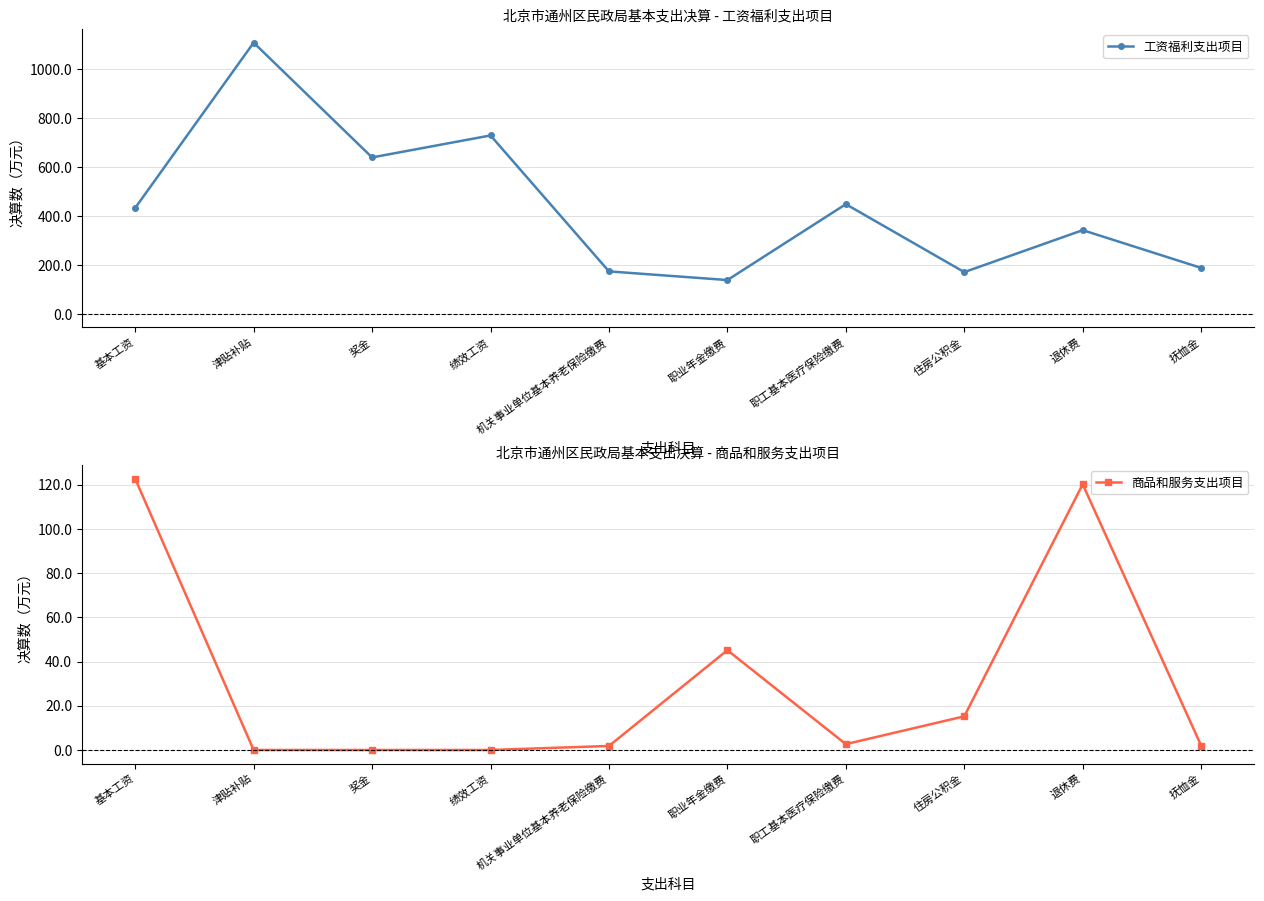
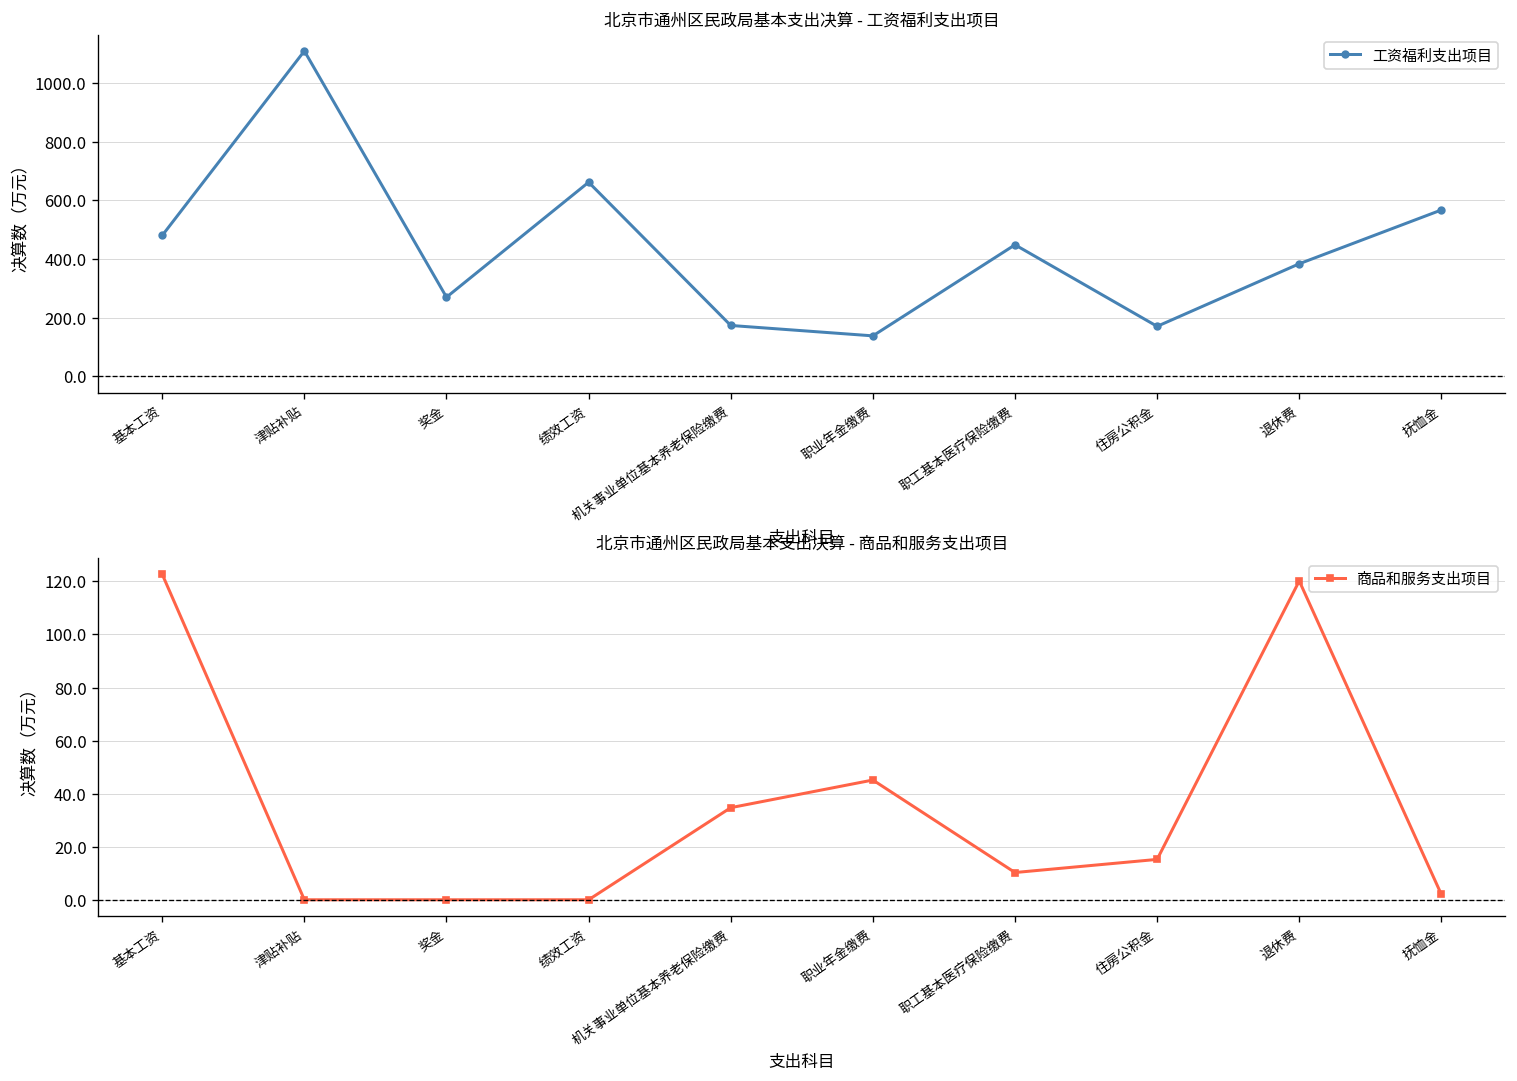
  {
    "北京市通州区民政局基本支出决算 - 工资福利支出项目": {
-     "基本工资": 430,
+     "基本工资": 480,
      "津贴补贴": 1110,
-     "奖金": 640,
-     "绩效工资": 730,
+     "奖金": 270,
+     "绩效工资": 660,
      "机关事业单位基本养老保险缴费": 170,
      "职业年金缴费": 140,
      "职工基本医疗保险缴费": 450,
      "住房公积金": 170,
-     "退休费": 340,
-     "抚恤金": 190
+     "退休费": 380,
+     "抚恤金": 570
    },
    "北京市通州区民政局基本支出决算 - 商品和服务支出项目": {
      "基本工资": 123,
      "津贴补贴": 0,
      "奖金": 0,
      "绩效工资": 0,
-     "机关事业单位基本养老保险缴费": 2,
+     "机关事业单位基本养老保险缴费": 35,
      "职业年金缴费": 45,
-     "职工基本医疗保险缴费": 3,
+     "职工基本医疗保险缴费": 10,
      "住房公积金": 15,
      "退休费": 120,
      "抚恤金": 2
    }
  }
